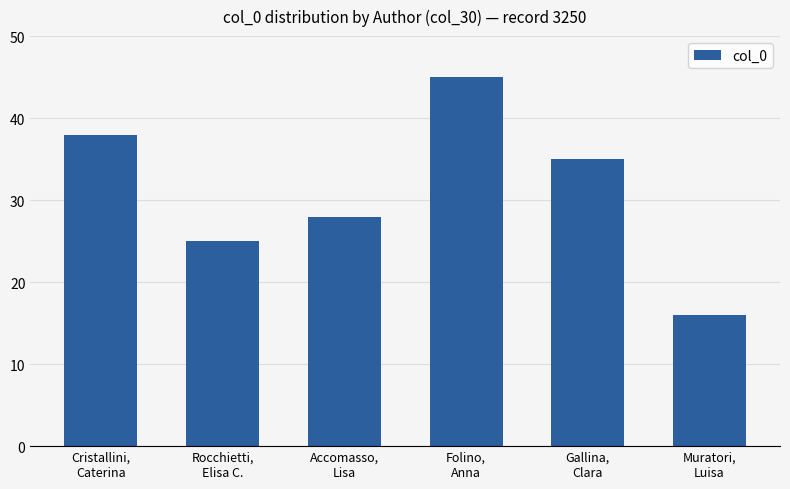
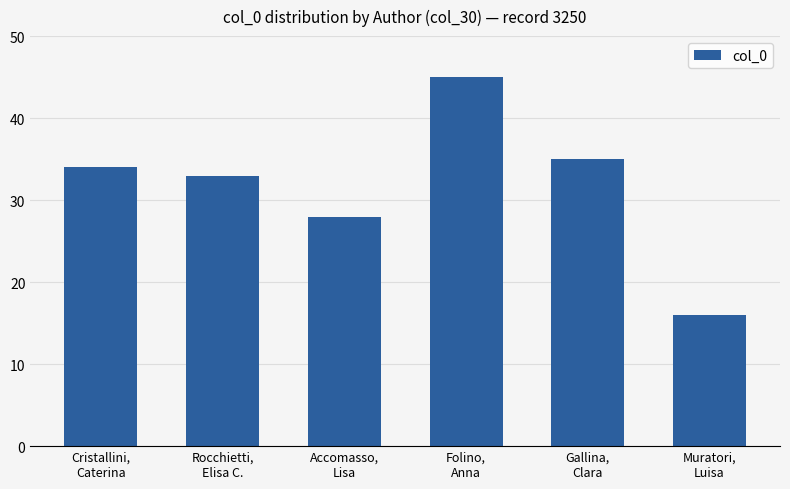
  {
-   "Cristallini, Caterina": 38,
-   "Rocchietti, Elisa C.": 25,
+   "Cristallini, Caterina": 34,
+   "Rocchietti, Elisa C.": 33,
    "Accomasso, Lisa": 28,
    "Folino, Anna": 45,
    "Gallina, Clara": 35,
    "Muratori, Luisa": 16
  }
